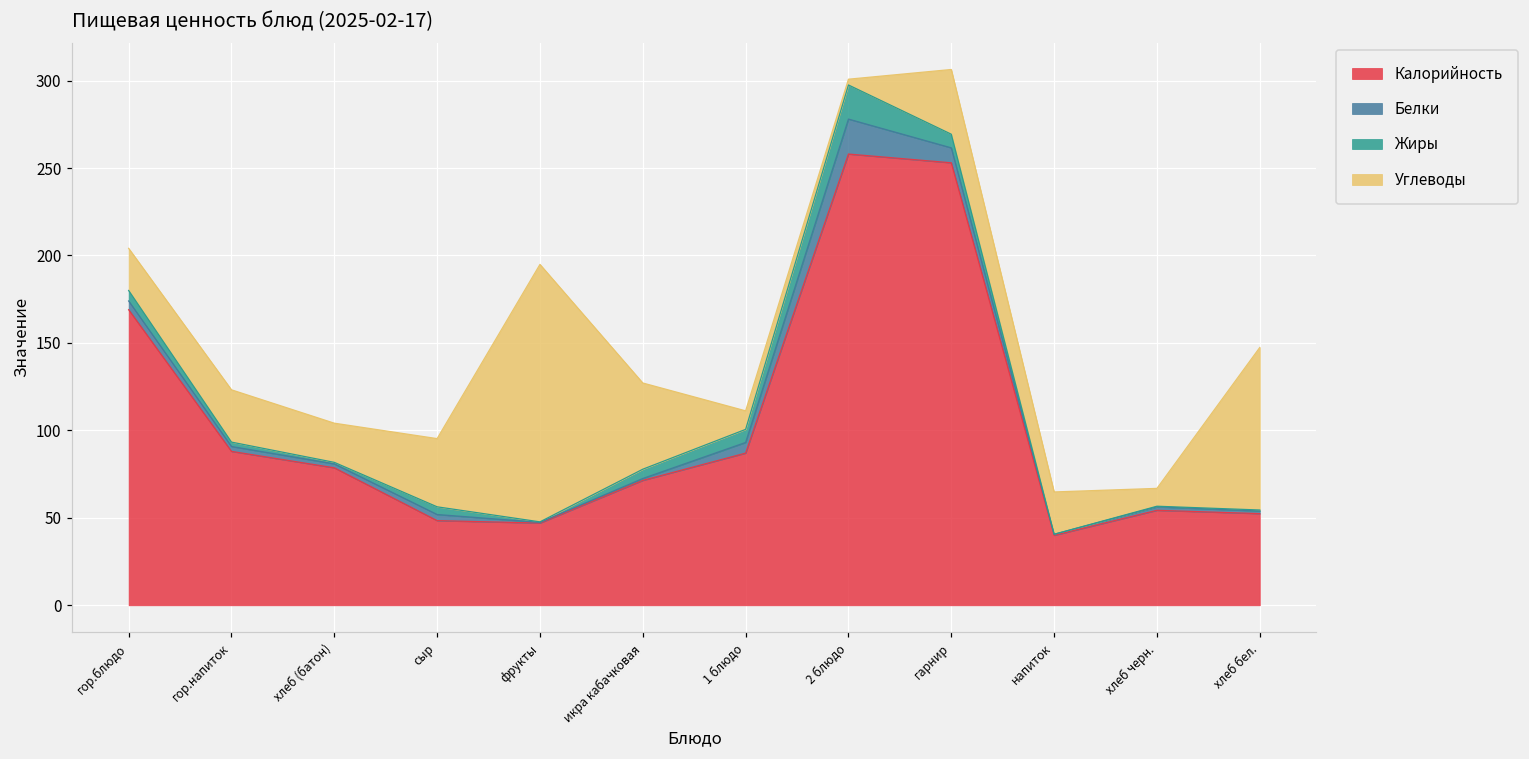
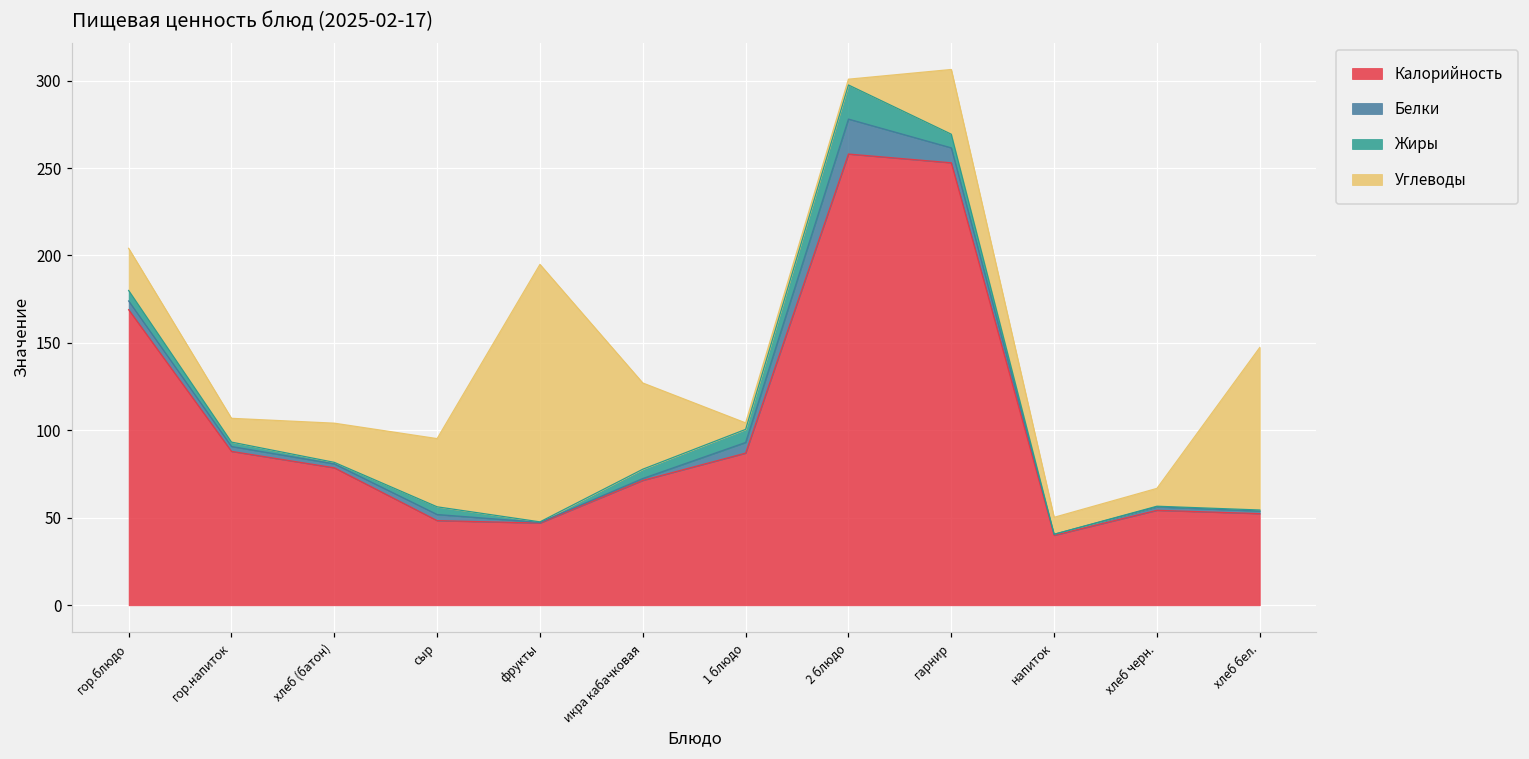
  {
    "Калорийность": {
      "гор.блюдо": 169,
      "гор.напиток": 88,
      "хлеб (батон)": 79,
      "сыр": 48,
      "1 блюдо": 87,
      "2 блюдо": 258,
      "гарнир": 253,
      "хлеб черн.": 54
    },
    "Углеводы": {
      "гор.блюдо": 24,
-     "гор.напиток": 30,
+     "гор.напиток": 14,
      "хлеб (батон)": 22,
      "сыр": 39,
      "фрукты": 147,
      "икра кабачковая": 49,
-     "1 блюдо": 11,
+     "1 блюдо": 4,
      "2 блюдо": 3,
      "гарнир": 37,
-     "напиток": 24,
+     "напиток": 10,
      "хлеб черн.": 10,
      "хлеб бел.": 93
    }
  }
